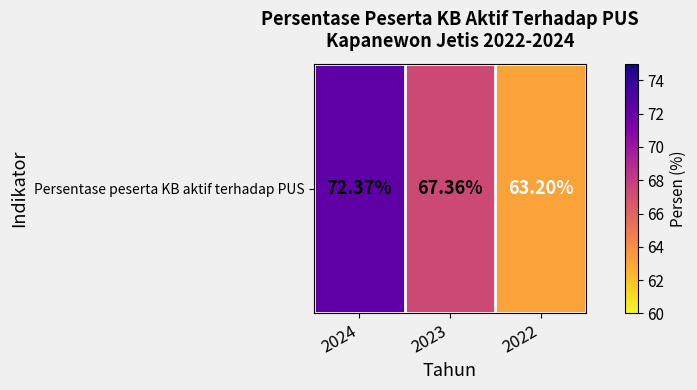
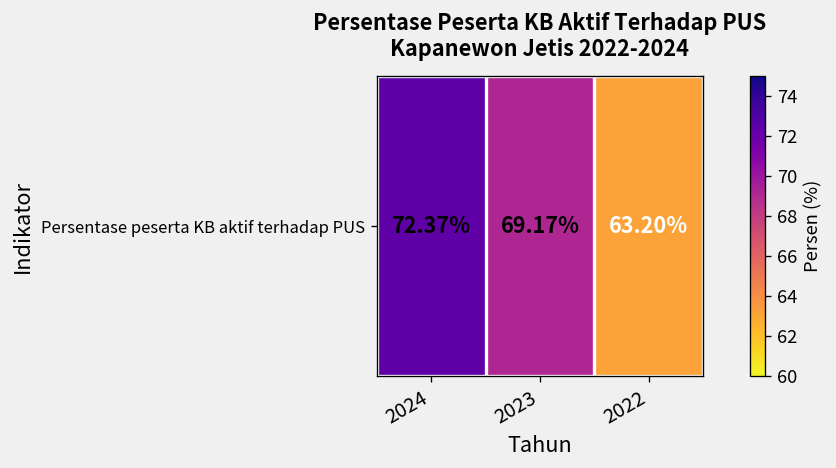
  {
    "Persentase peserta KB aktif terhadap PUS": {
      "2024": "72.37%",
-     "2023": "67.36%",
+     "2023": "69.17%",
      "2022": "63.20%"
    }
  }
